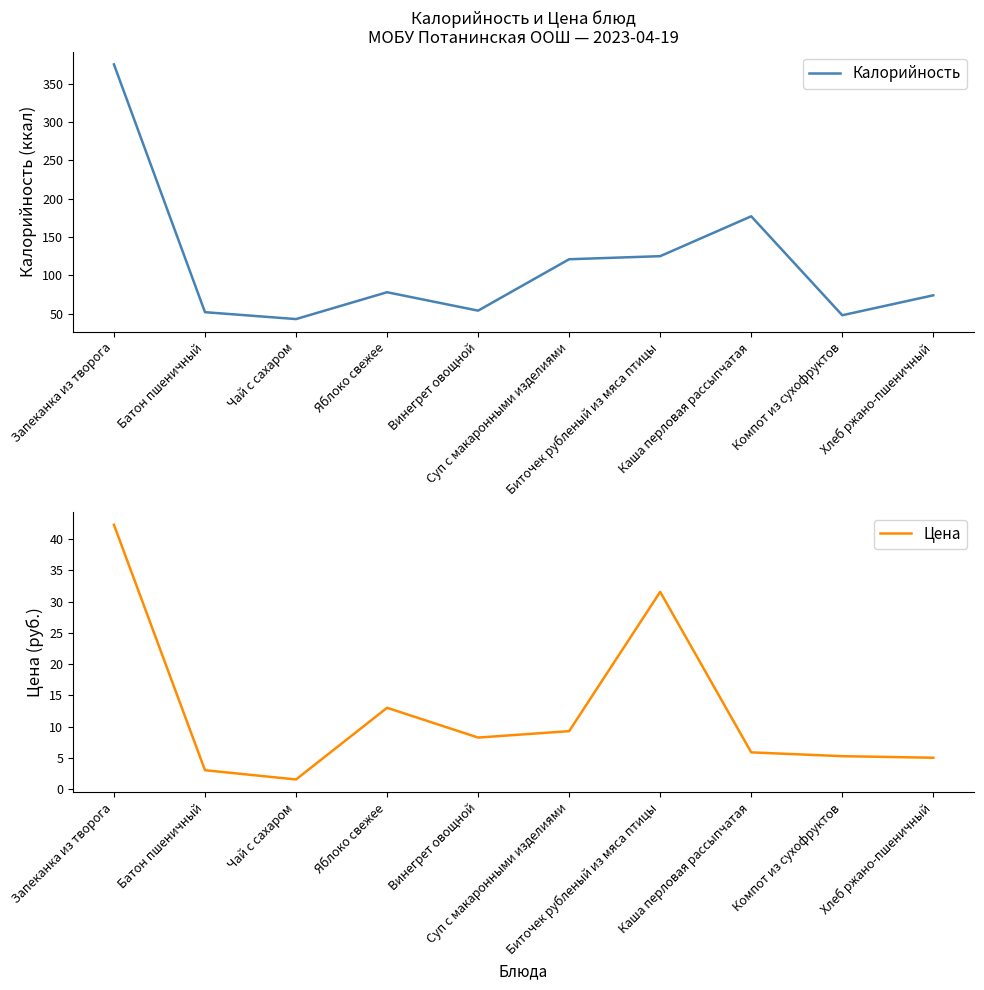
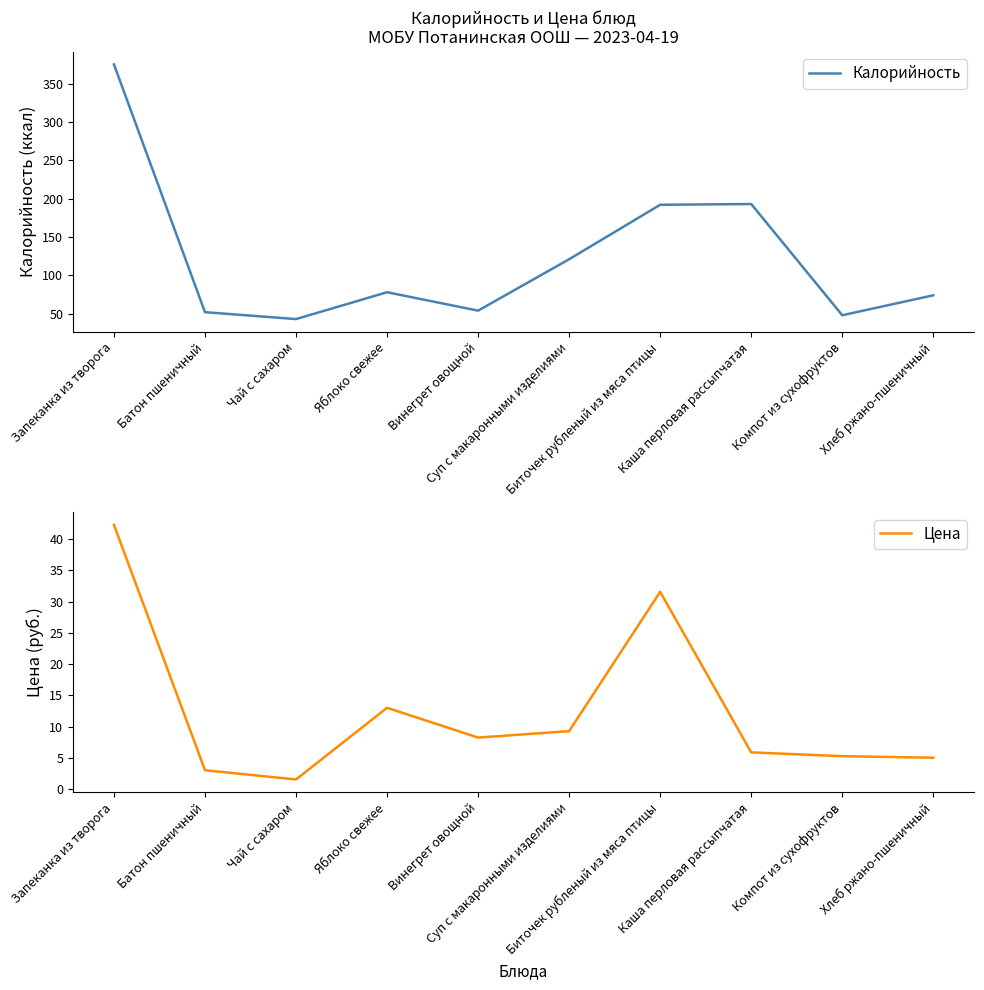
  {
    "Калорийность и Цена блюд МОБУ Потанинская ООШ — 2023-04-19": {
      "Запеканка из творога": 380,
      "Батон пшеничный": 50,
      "Чай с сахаром": 40,
      "Яблоко свежее": 80,
      "Винегрет овощной": 50,
      "Суп с макаронными изделиями": 120,
-     "Биточек рубленый из мяса птицы": 130,
-     "Каша перловая рассыпчатая": 180,
+     "Биточек рубленый из мяса птицы": 190,
+     "Каша перловая рассыпчатая": 190,
      "Компот из сухофруктов": 50,
      "Хлеб ржано-пшеничный": 70
    }
  }
